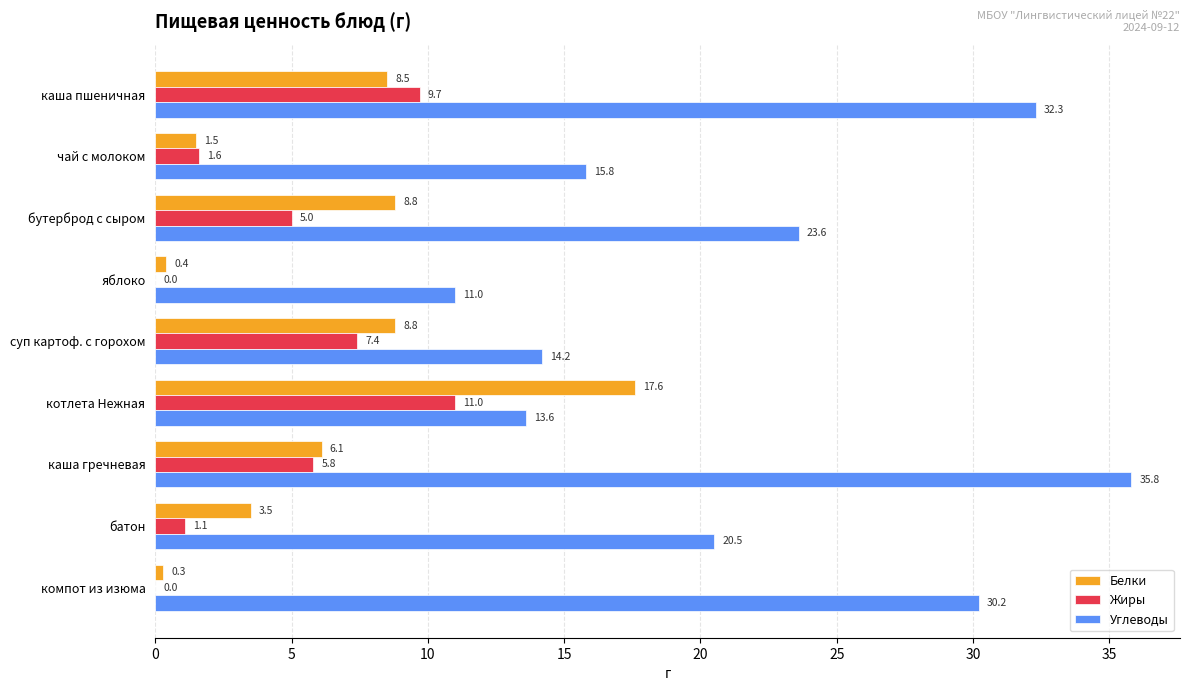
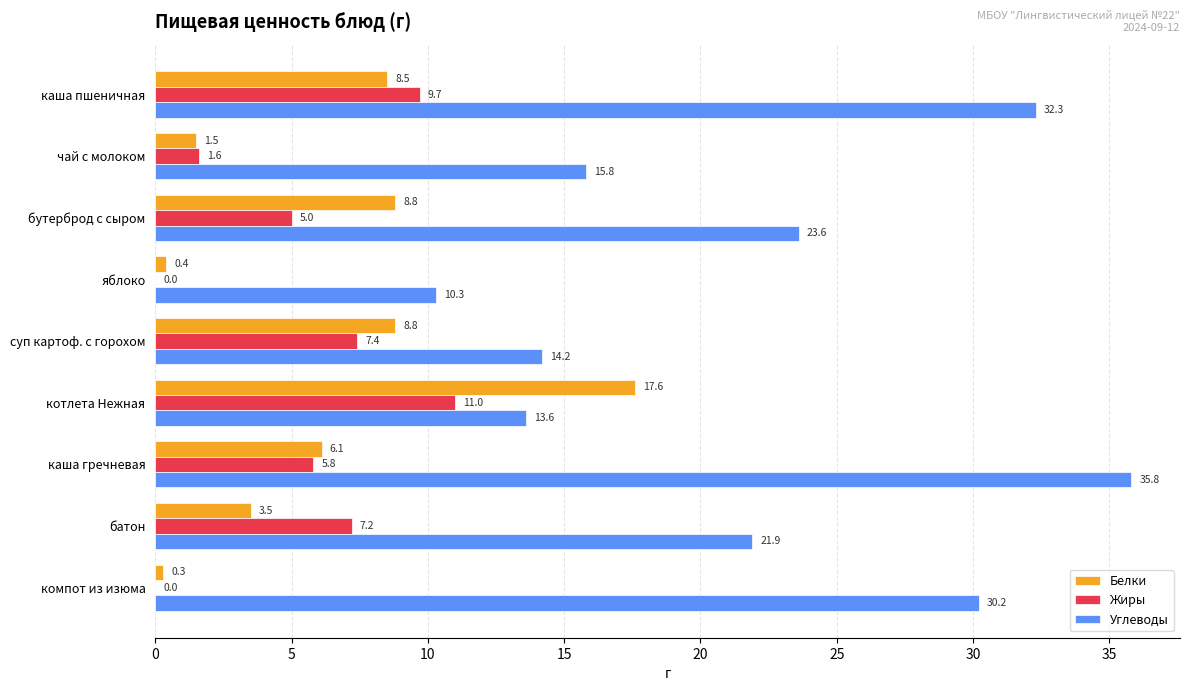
  {
    "Белки": {
      "каша пшеничная": 8.5,
      "чай с молоком": 1.5,
      "бутерброд с сыром": 8.8,
      "яблоко": 0.4,
      "суп картоф. с горохом": 8.8,
      "котлета Нежная": 17.6,
      "каша гречневая": 6.1,
      "батон": 3.5,
      "компот из изюма": 0.3
    },
    "Жиры": {
      "каша пшеничная": 9.7,
      "чай с молоком": 1.6,
      "бутерброд с сыром": 5.0,
      "яблоко": 0.0,
      "суп картоф. с горохом": 7.4,
      "котлета Нежная": 11.0,
      "каша гречневая": 5.8,
-     "батон": 1.1,
+     "батон": 7.2,
      "компот из изюма": 0.0
    },
    "Углеводы": {
      "каша пшеничная": 32.3,
      "чай с молоком": 15.8,
      "бутерброд с сыром": 23.6,
-     "яблоко": 11.0,
+     "яблоко": 10.3,
      "суп картоф. с горохом": 14.2,
      "котлета Нежная": 13.6,
      "каша гречневая": 35.8,
-     "батон": 20.5,
+     "батон": 21.9,
      "компот из изюма": 30.2
    }
  }
